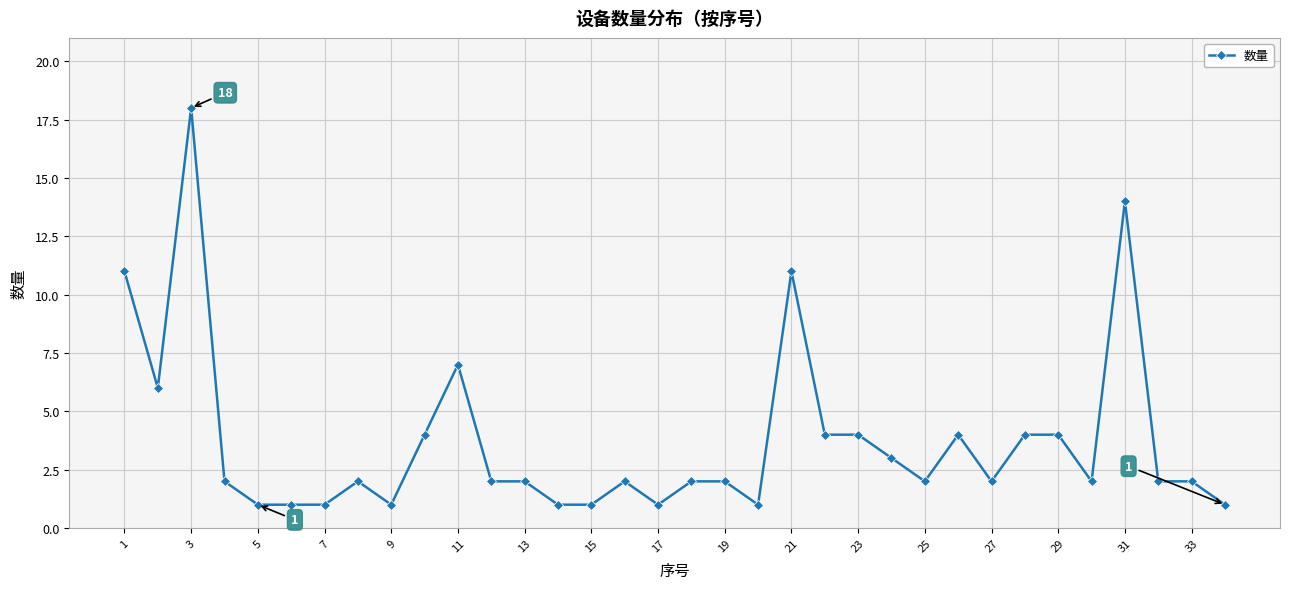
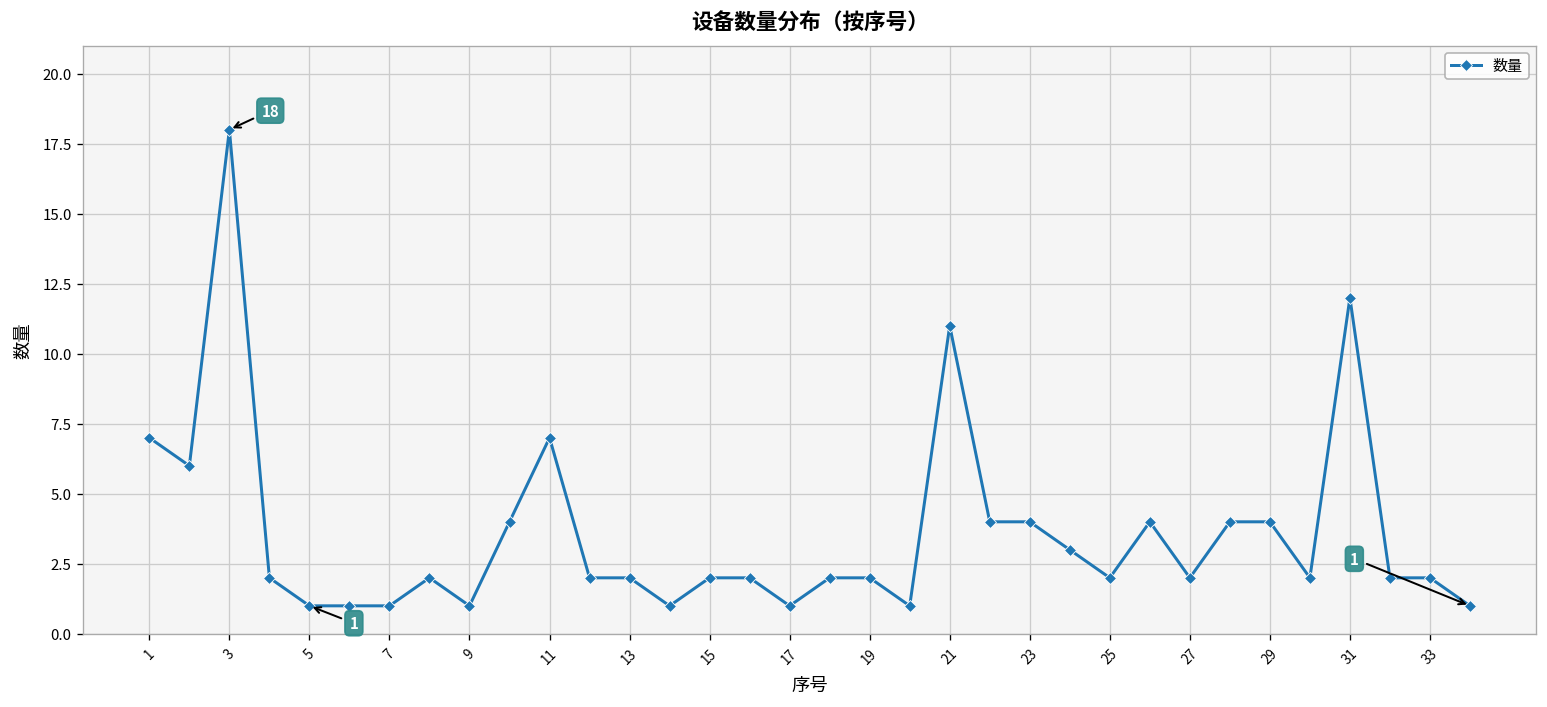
  {
-   "1": 11,
+   "1": 7,
    "5": 1,
    "7": 1,
    "9": 1,
    "11": 7,
    "13": 2,
-   "15": 1,
+   "15": 2,
    "17": 1,
    "19": 2,
    "21": 11,
    "23": 4,
    "25": 2,
    "27": 2,
    "29": 4,
-   "31": 14,
+   "31": 12,
    "33": 2
  }
